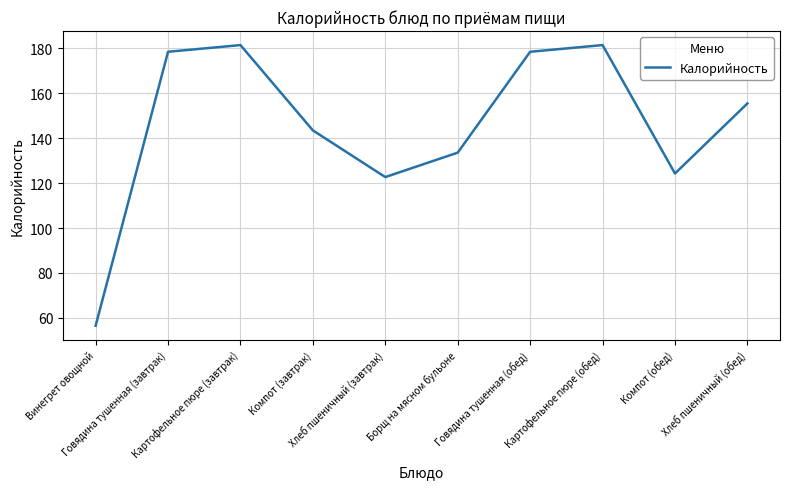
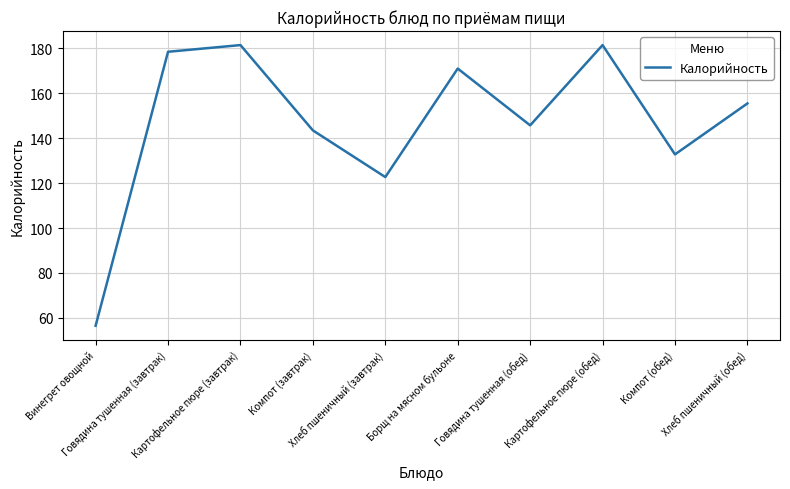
  {
    "Винегрет овощной": 56,
    "Говядина тушенная (завтрак)": 179,
    "Картофельное пюре (завтрак)": 182,
    "Компот (завтрак)": 144,
    "Хлеб пшеничный (завтрак)": 123,
-   "Борщ на мясном бульоне": 134,
-   "Говядина тушенная (обед)": 179,
+   "Борщ на мясном бульоне": 171,
+   "Говядина тушенная (обед)": 146,
    "Картофельное пюре (обед)": 182,
-   "Компот (обед)": 124,
+   "Компот (обед)": 133,
    "Хлеб пшеничный (обед)": 156
  }
